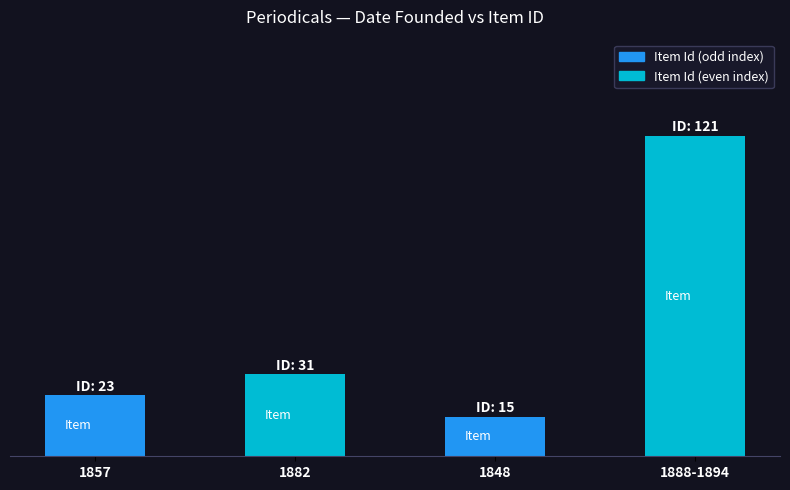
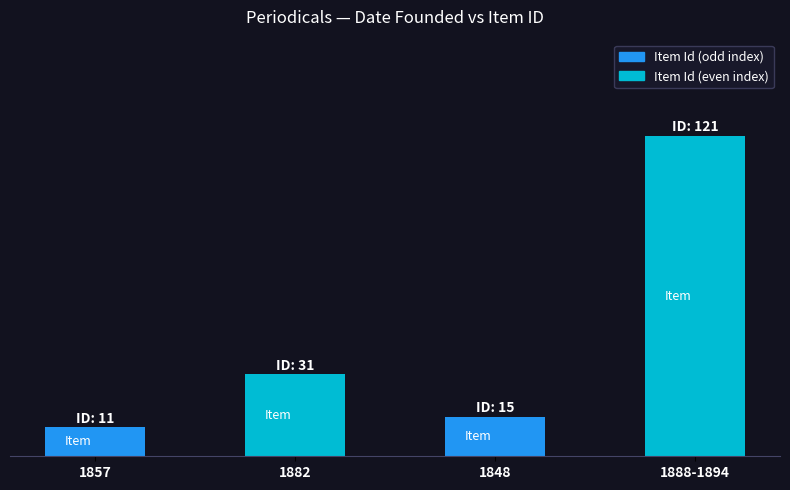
  {
-   "1857": 23,
+   "1857": 11,
    "1882": 31,
    "1848": 15,
    "1888-1894": 121
  }
